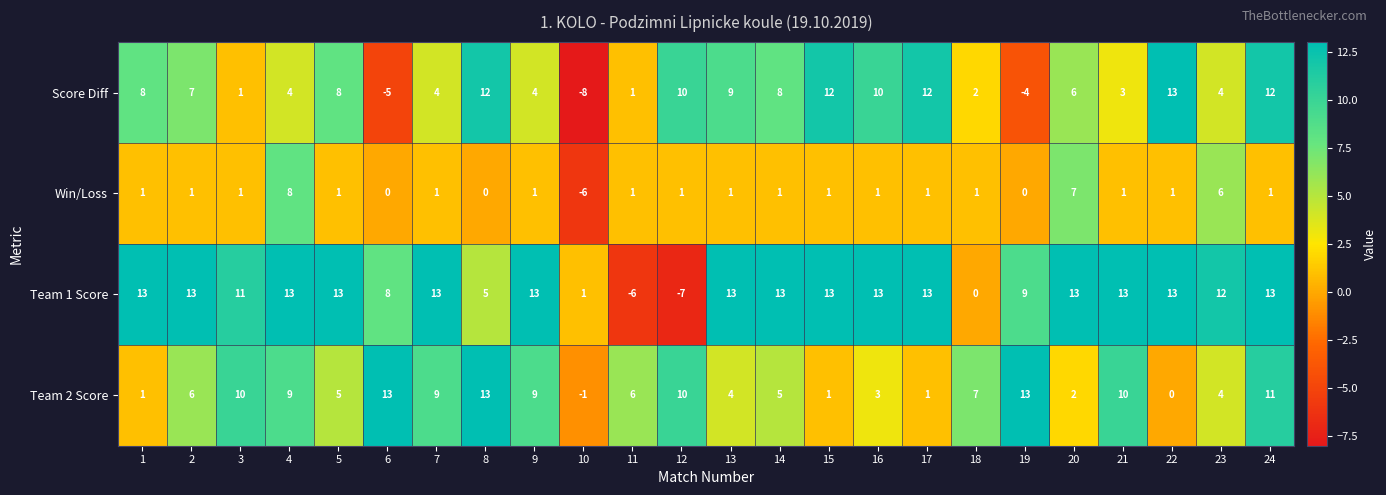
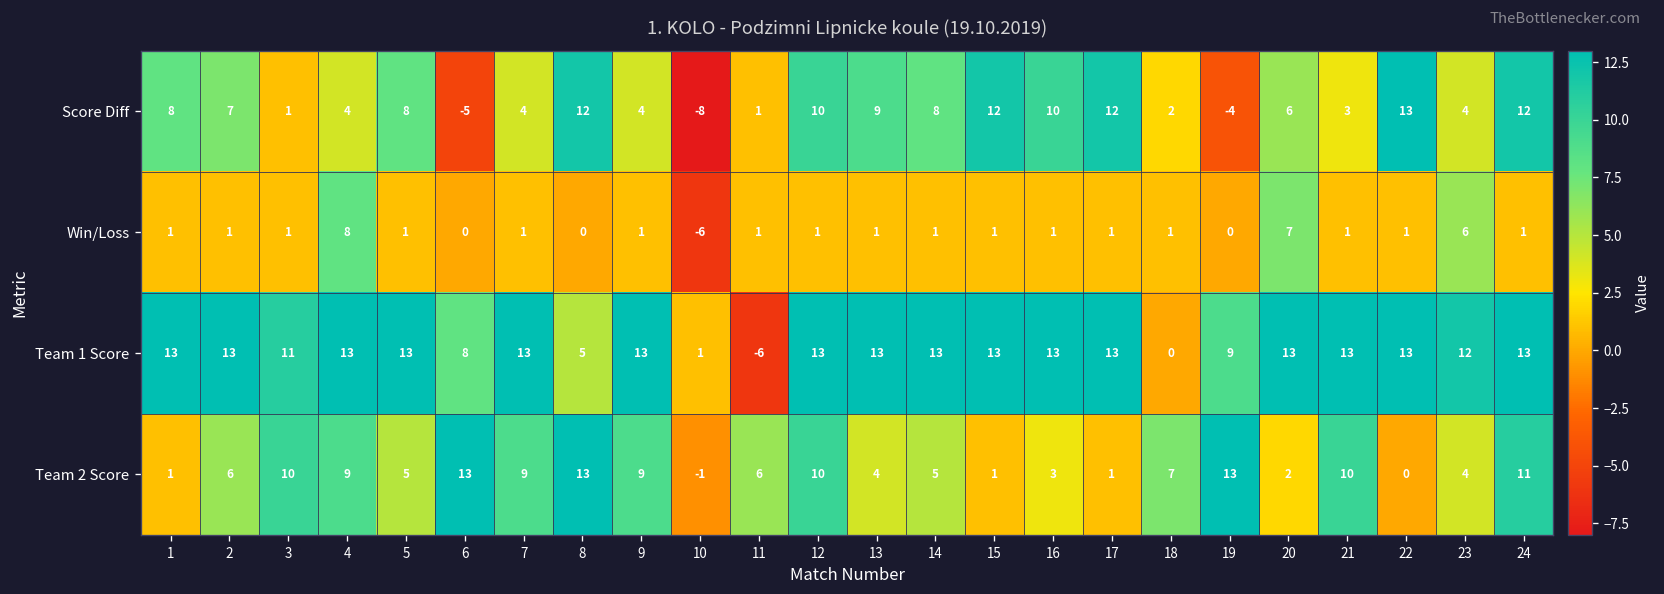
  {
    "Score Diff": {
      "1": 8,
      "2": 7,
      "3": 1,
      "4": 4,
      "5": 8,
      "6": -5,
      "7": 4,
      "8": 12,
      "9": 4,
      "10": -8,
      "11": 1,
      "12": 10,
      "13": 9,
      "14": 8,
      "15": 12,
      "16": 10,
      "17": 12,
      "18": 2,
      "19": -4,
      "20": 6,
      "21": 3,
      "22": 13,
      "23": 4,
      "24": 12
    },
    "Win/Loss": {
      "1": 1,
      "2": 1,
      "3": 1,
      "4": 8,
      "5": 1,
      "6": 0,
      "7": 1,
      "8": 0,
      "9": 1,
      "10": -6,
      "11": 1,
      "12": 1,
      "13": 1,
      "14": 1,
      "15": 1,
      "16": 1,
      "17": 1,
      "18": 1,
      "19": 0,
      "20": 7,
      "21": 1,
      "22": 1,
      "23": 6,
      "24": 1
    },
    "Team 1 Score": {
      "1": 13,
      "2": 13,
      "3": 11,
      "4": 13,
      "5": 13,
      "6": 8,
      "7": 13,
      "8": 5,
      "9": 13,
      "10": 1,
      "11": -6,
-     "12": -7,
+     "12": 13,
      "13": 13,
      "14": 13,
      "15": 13,
      "16": 13,
      "17": 13,
      "18": 0,
      "19": 9,
      "20": 13,
      "21": 13,
      "22": 13,
      "23": 12,
      "24": 13
    },
    "Team 2 Score": {
      "1": 1,
      "2": 6,
      "3": 10,
      "4": 9,
      "5": 5,
      "6": 13,
      "7": 9,
      "8": 13,
      "9": 9,
      "10": -1,
      "11": 6,
      "12": 10,
      "13": 4,
      "14": 5,
      "15": 1,
      "16": 3,
      "17": 1,
      "18": 7,
      "19": 13,
      "20": 2,
      "21": 10,
      "22": 0,
      "23": 4,
      "24": 11
    }
  }
